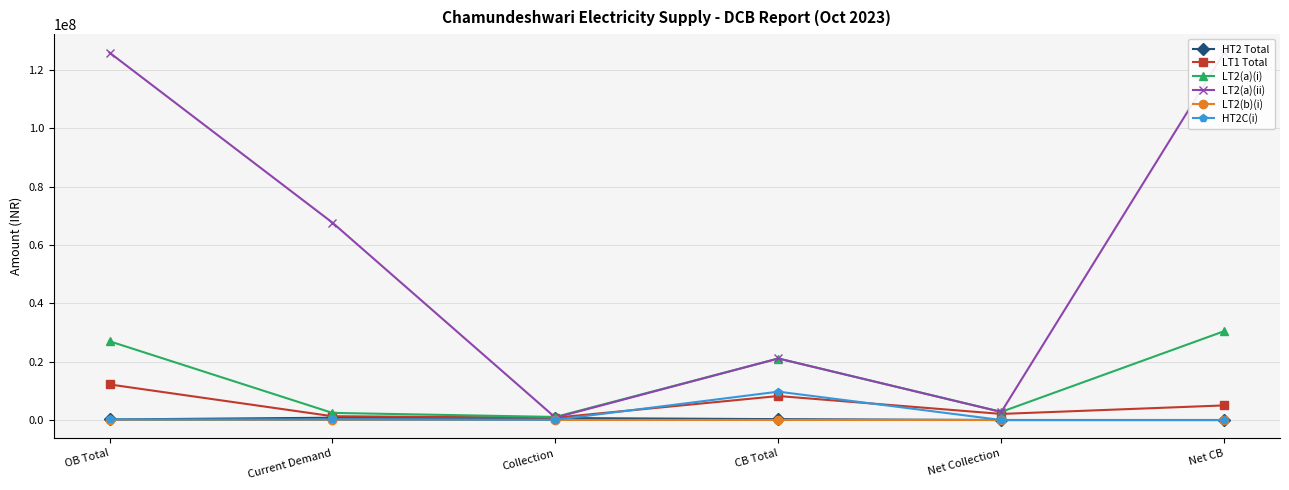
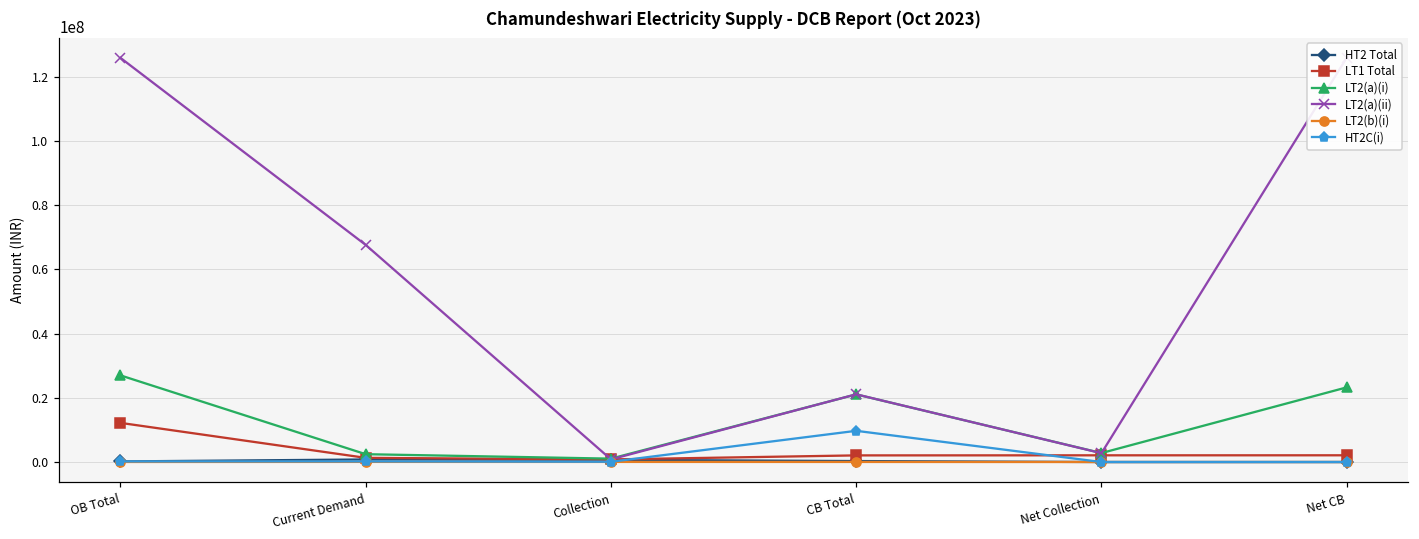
  {
    "LT1 Total": {
      "OB Total": 12000000,
-     "CB Total": 8000000,
-     "Net CB": 5000000
+     "CB Total": 2000000,
+     "Net CB": 2000000
    },
    "LT2(a)(i)": {
      "OB Total": 27000000,
      "Current Demand": 2000000,
-     "Net CB": 30000000
+     "Net CB": 23000000
    },
    "LT2(a)(ii)": {
      "OB Total": 126000000,
      "Current Demand": 68000000
    },
    "HT2C(i)": {
      "CB Total": 10000000
    }
  }
